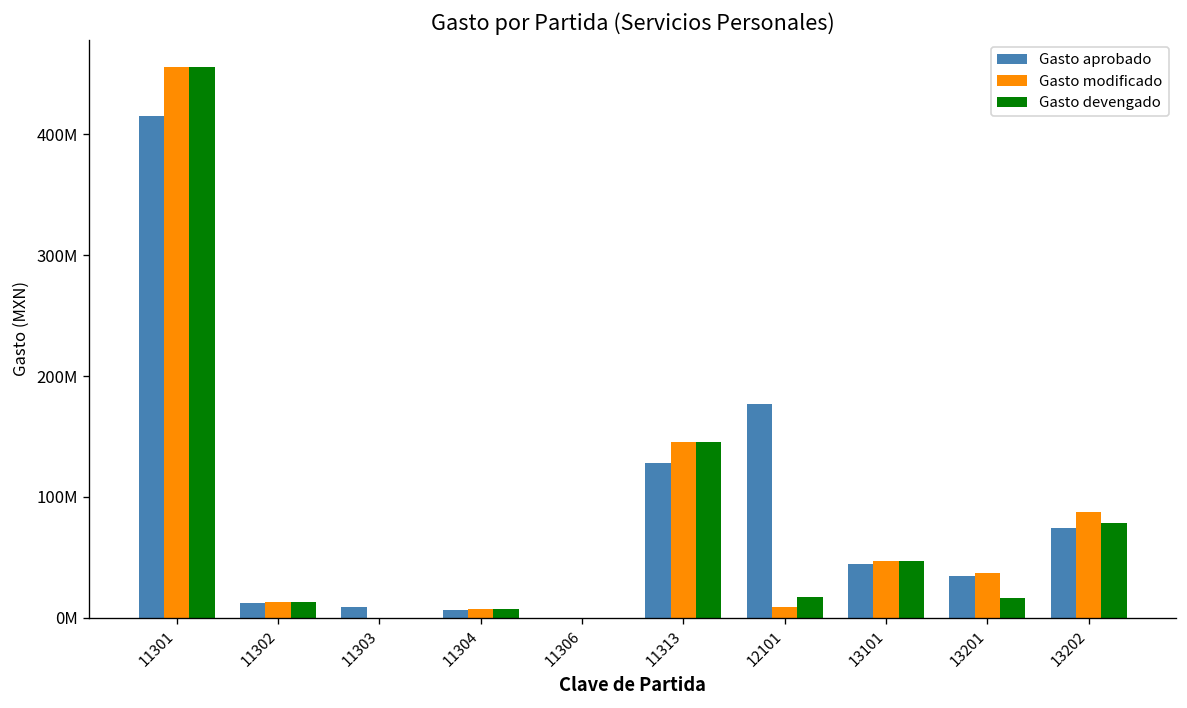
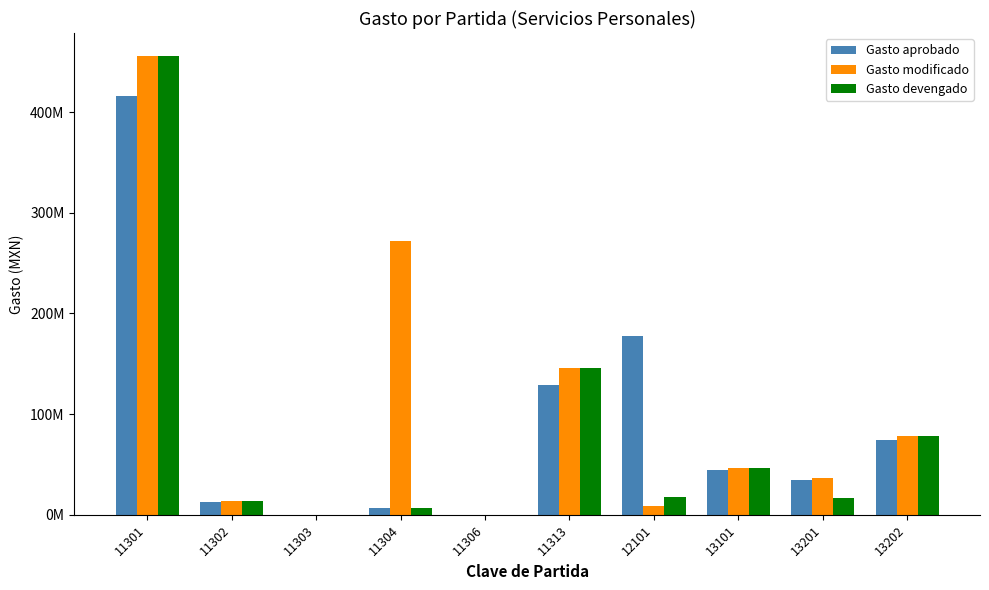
  {
    "Gasto aprobado": {
      "11301": 416000000,
      "11302": 13000000,
-     "11303": 9000000,
+     "11303": 0,
      "11304": 7000000,
      "11313": 128000000,
      "12101": 177000000,
      "13101": 44000000,
      "13201": 35000000,
      "13202": 74000000
    },
    "Gasto modificado": {
      "11301": 456000000,
      "11302": 13000000,
-     "11304": 7000000,
+     "11304": 272000000,
      "11306": 0,
      "11313": 146000000,
      "12101": 9000000,
      "13101": 47000000,
      "13201": 37000000,
-     "13202": 87000000
+     "13202": 79000000
    },
    "Gasto devengado": {
      "11301": 456000000,
      "11302": 13000000,
      "11304": 7000000,
      "11306": 0,
      "11313": 146000000,
      "12101": 18000000,
      "13101": 47000000,
      "13201": 16000000,
      "13202": 79000000
    }
  }
